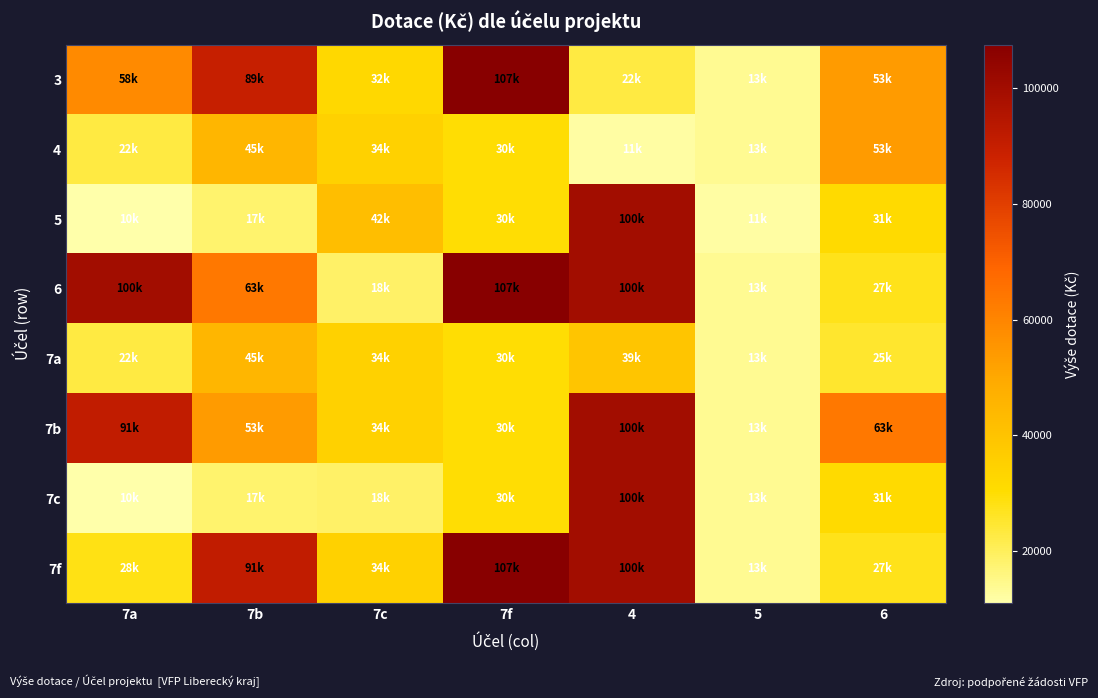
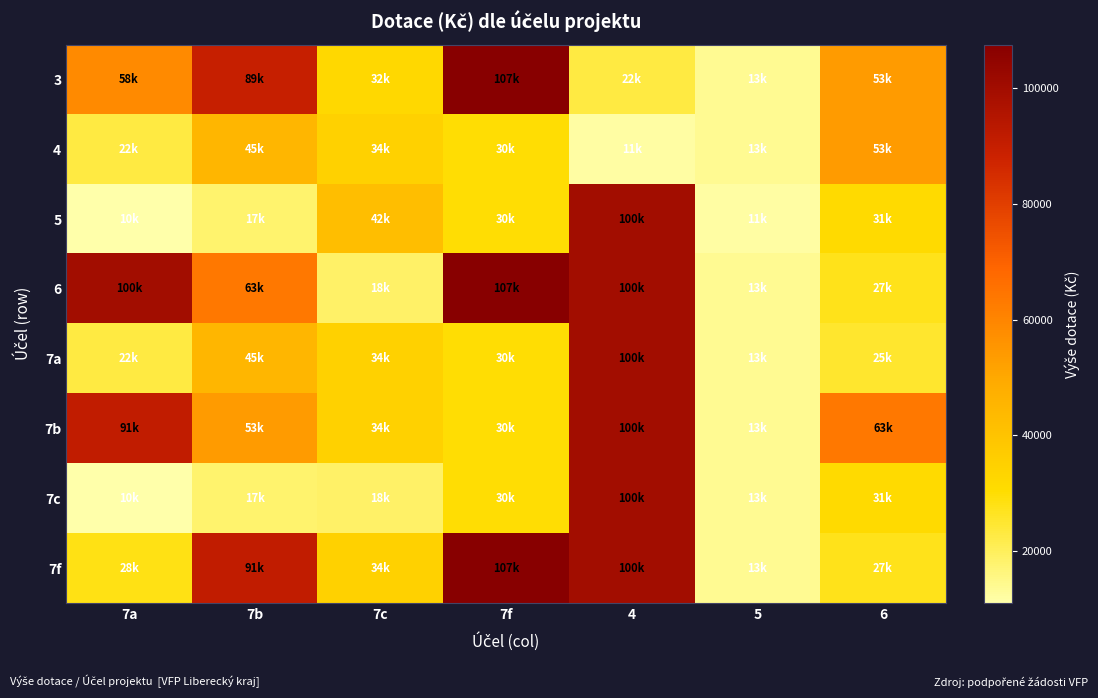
  {
    "3": {
      "7a": "58k",
      "7b": "89k",
      "7c": "32k",
      "7f": "107k",
      "4": "22k",
      "5": "13k",
      "6": "53k"
    },
    "4": {
      "7a": "22k",
      "7b": "45k",
      "7c": "34k",
      "7f": "30k",
      "4": "11k",
      "5": "13k",
      "6": "53k"
    },
    "5": {
      "7a": "10k",
      "7b": "17k",
      "7c": "42k",
      "7f": "30k",
      "4": "100k",
      "5": "11k",
      "6": "31k"
    },
    "6": {
      "7a": "100k",
      "7b": "63k",
      "7c": "18k",
      "7f": "107k",
      "4": "100k",
      "5": "13k",
      "6": "27k"
    },
    "7a": {
      "7a": "22k",
      "7b": "45k",
      "7c": "34k",
      "7f": "30k",
-     "4": "39k",
+     "4": "100k",
      "5": "13k",
      "6": "25k"
    },
    "7b": {
      "7a": "91k",
      "7b": "53k",
      "7c": "34k",
      "7f": "30k",
      "4": "100k",
      "5": "13k",
      "6": "63k"
    },
    "7c": {
      "7a": "10k",
      "7b": "17k",
      "7c": "18k",
      "7f": "30k",
      "4": "100k",
      "5": "13k",
      "6": "31k"
    },
    "7f": {
      "7a": "28k",
      "7b": "91k",
      "7c": "34k",
      "7f": "107k",
      "4": "100k",
      "5": "13k",
      "6": "27k"
    }
  }
